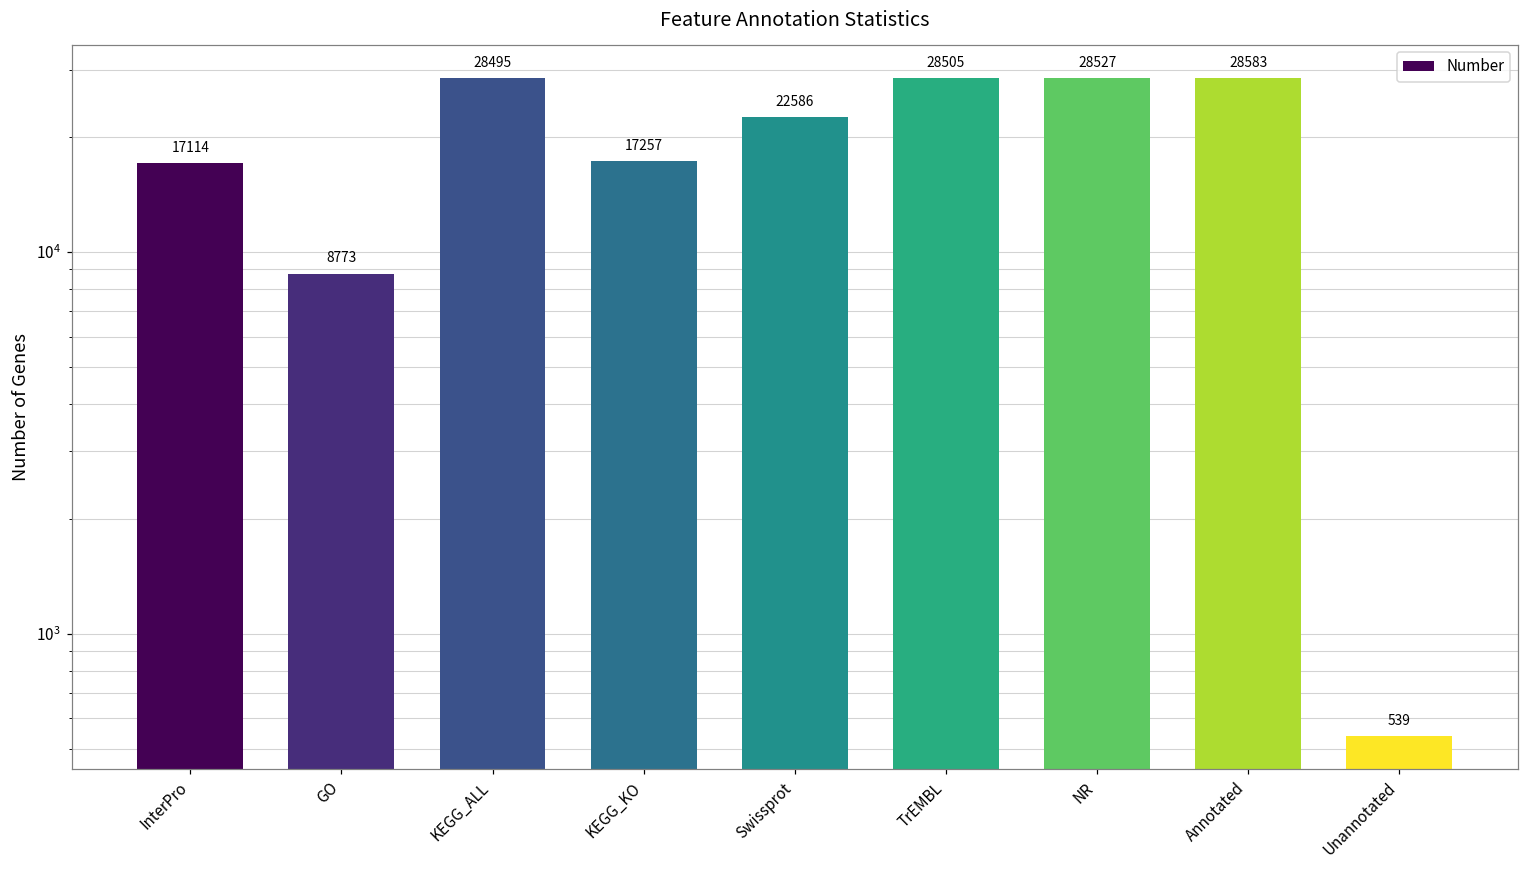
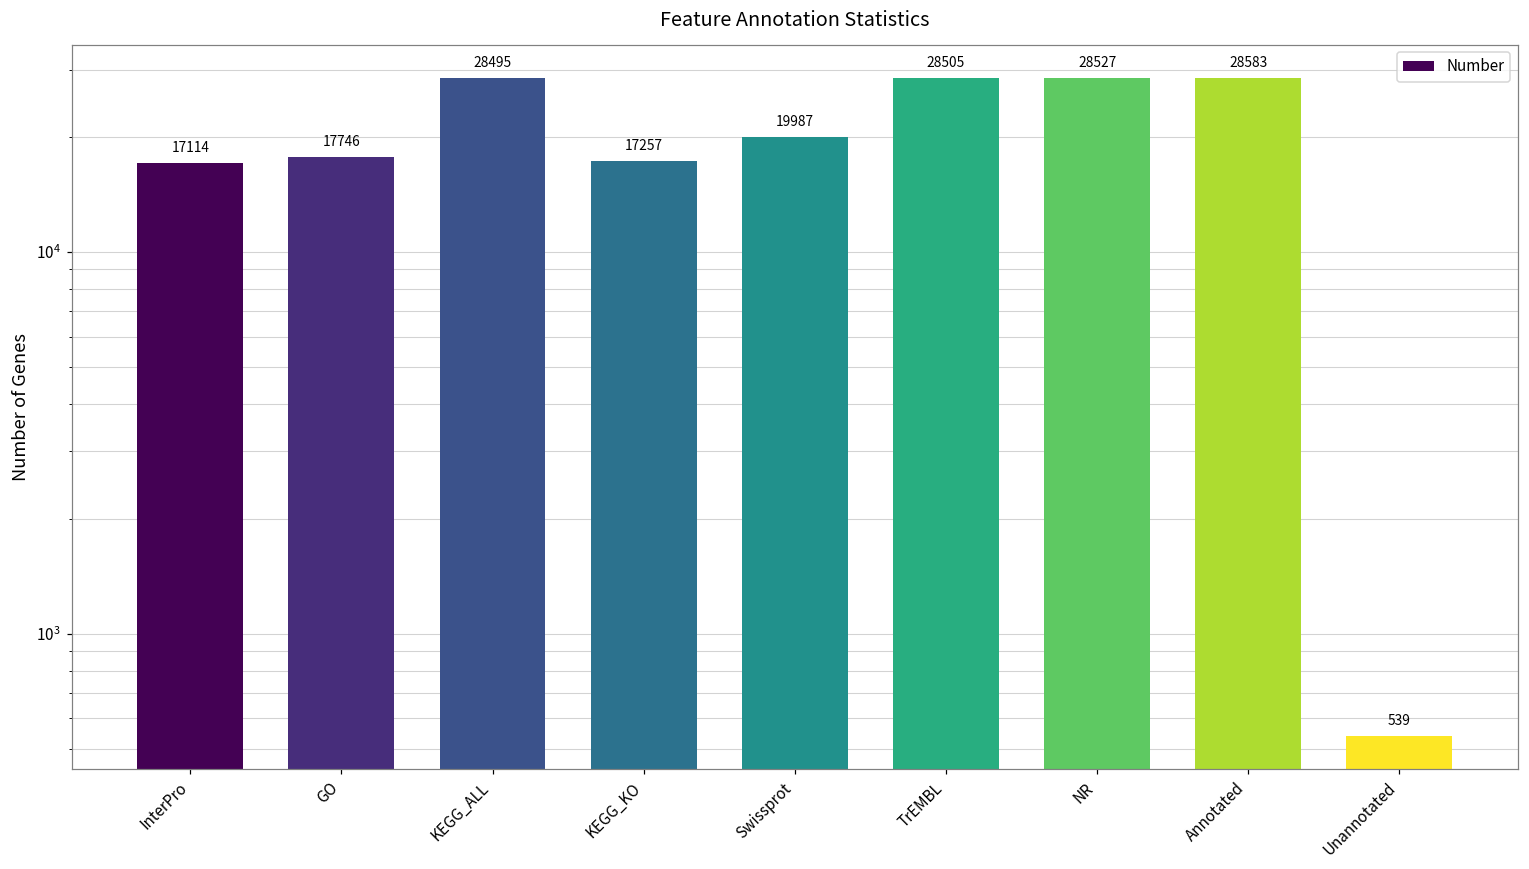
  {
    "InterPro": 17114,
-   "GO": 8773,
+   "GO": 17746,
    "KEGG_ALL": 28495,
    "KEGG_KO": 17257,
-   "Swissprot": 22586,
+   "Swissprot": 19987,
    "TrEMBL": 28505,
    "NR": 28527,
    "Annotated": 28583,
    "Unannotated": 539
  }
